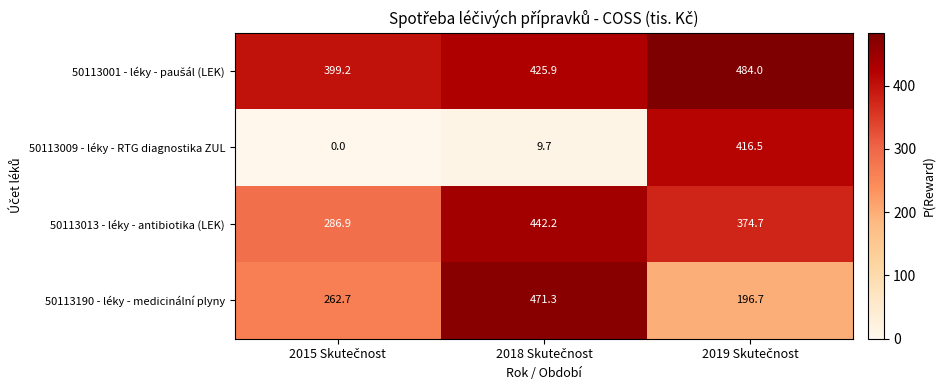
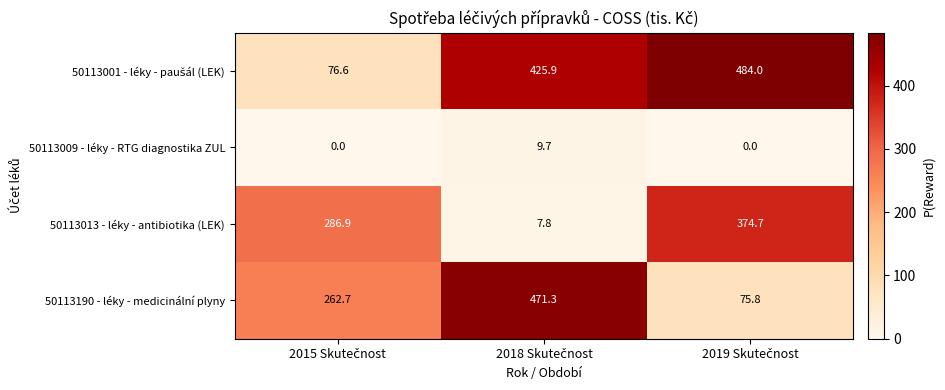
  {
    "50113001 - léky - paušál (LEK)": {
-     "2015 Skutečnost": 399.2,
+     "2015 Skutečnost": 76.6,
      "2018 Skutečnost": 425.9,
      "2019 Skutečnost": 484.0
    },
    "50113009 - léky - RTG diagnostika ZUL": {
      "2015 Skutečnost": 0.0,
      "2018 Skutečnost": 9.7,
-     "2019 Skutečnost": 416.5
+     "2019 Skutečnost": 0.0
    },
    "50113013 - léky - antibiotika (LEK)": {
      "2015 Skutečnost": 286.9,
-     "2018 Skutečnost": 442.2,
+     "2018 Skutečnost": 7.8,
      "2019 Skutečnost": 374.7
    },
    "50113190 - léky - medicinální plyny": {
      "2015 Skutečnost": 262.7,
      "2018 Skutečnost": 471.3,
-     "2019 Skutečnost": 196.7
+     "2019 Skutečnost": 75.8
    }
  }
